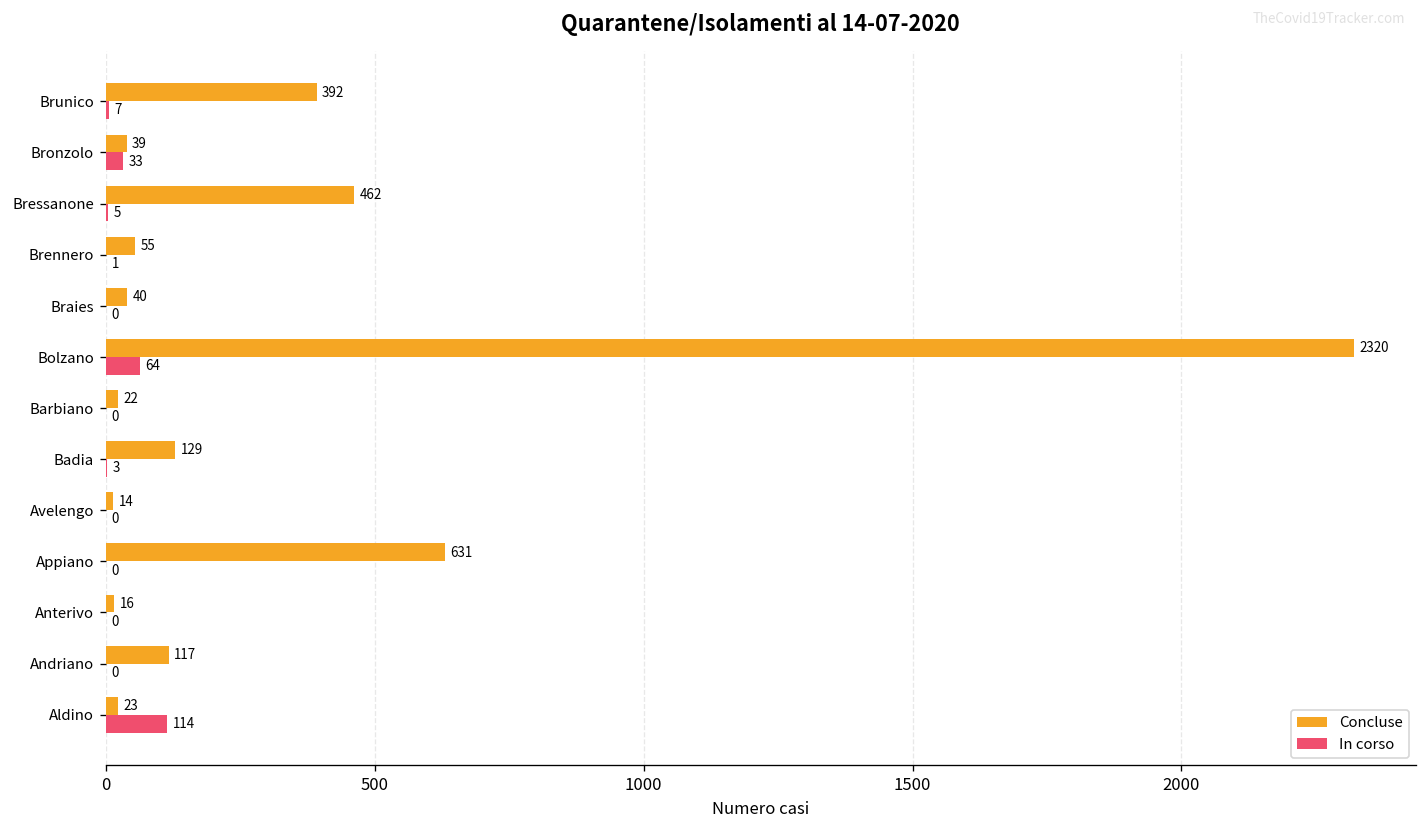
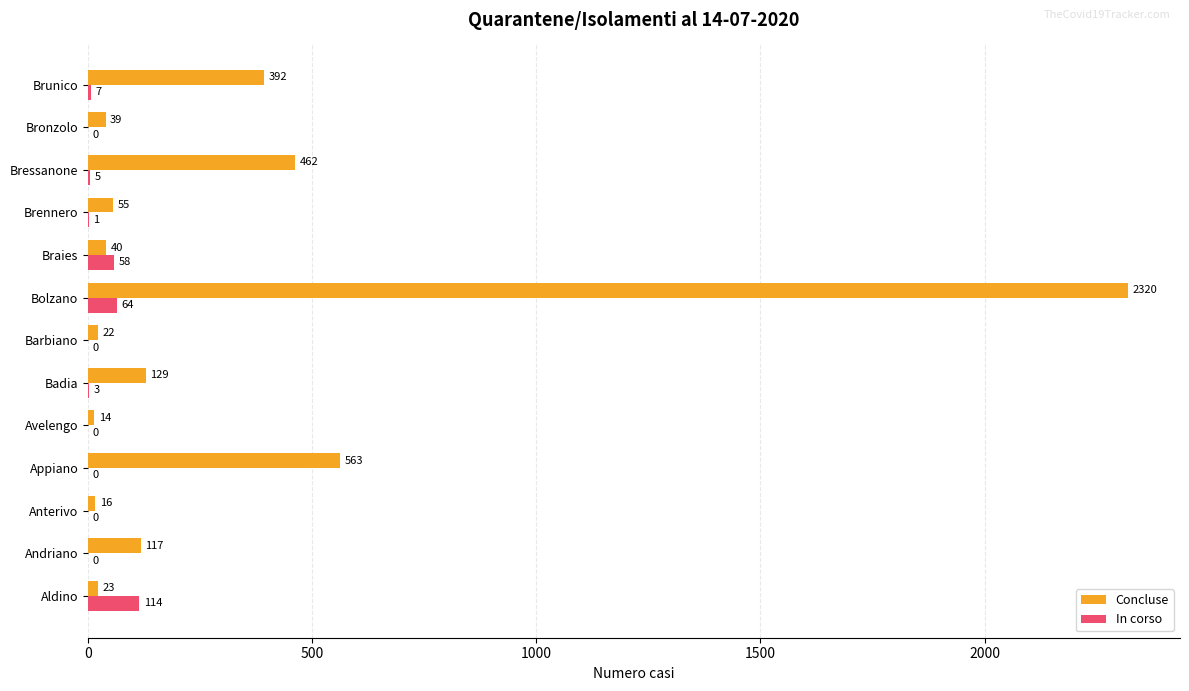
  {
    "Concluse": {
      "Brunico": 392,
      "Bronzolo": 39,
      "Bressanone": 462,
      "Brennero": 55,
      "Braies": 40,
      "Bolzano": 2320,
      "Barbiano": 22,
      "Badia": 129,
      "Avelengo": 14,
-     "Appiano": 631,
+     "Appiano": 563,
      "Anterivo": 16,
      "Andriano": 117,
      "Aldino": 23
    },
    "In corso": {
      "Brunico": 7,
-     "Bronzolo": 33,
+     "Bronzolo": 0,
      "Bressanone": 5,
      "Brennero": 1,
-     "Braies": 0,
+     "Braies": 58,
      "Bolzano": 64,
      "Barbiano": 0,
      "Badia": 3,
      "Avelengo": 0,
      "Appiano": 0,
      "Anterivo": 0,
      "Andriano": 0,
      "Aldino": 114
    }
  }
